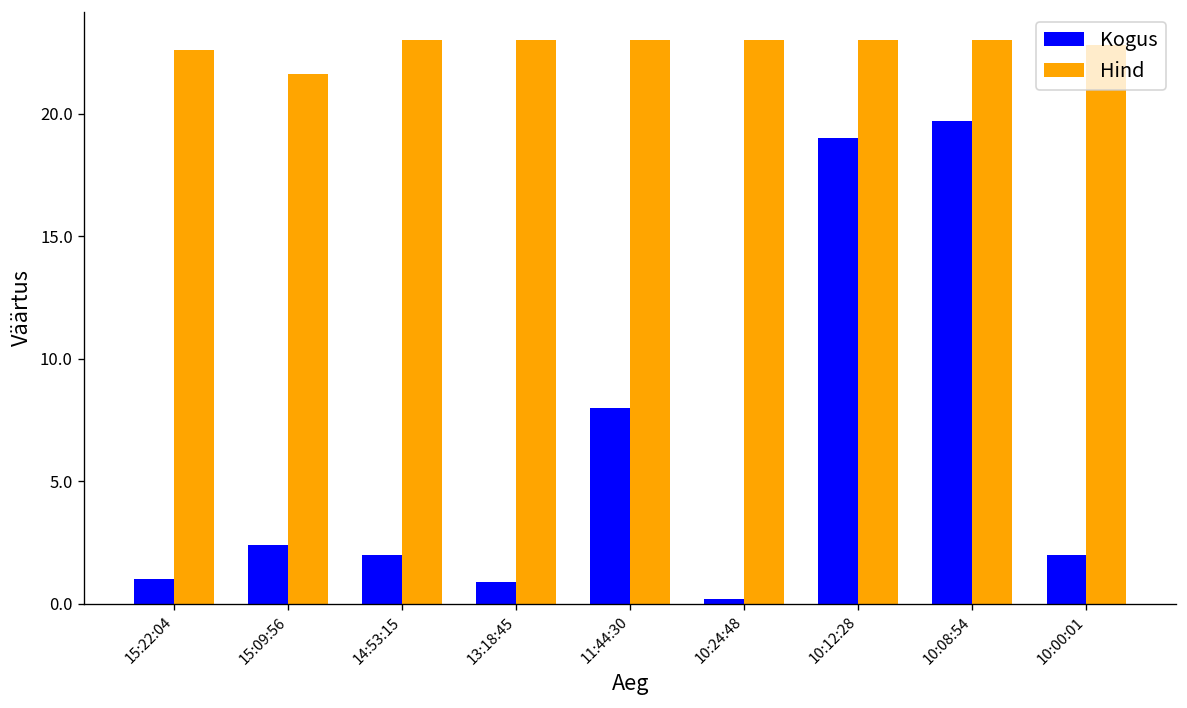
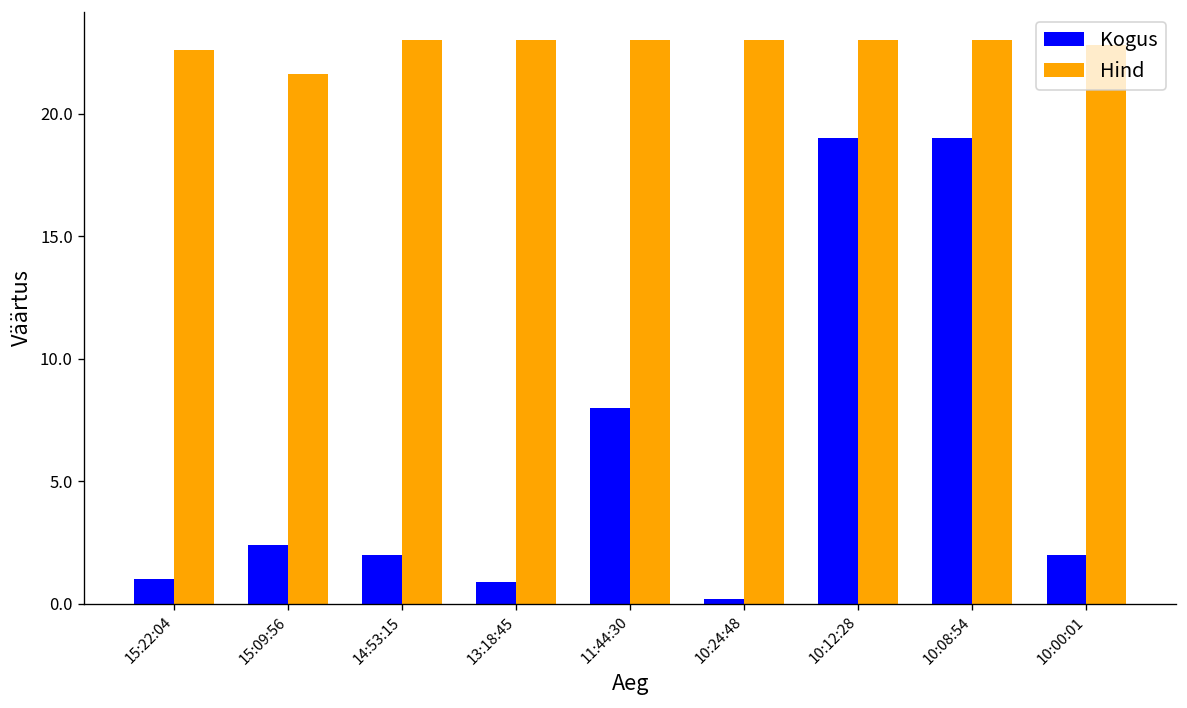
  {
    "Kogus": {
      "15:22:04": 1.0,
      "15:09:56": 2.4,
      "14:53:15": 2.0,
      "13:18:45": 0.9,
      "11:44:30": 8.0,
      "10:24:48": 0.2,
      "10:12:28": 19.0,
-     "10:08:54": 19.7,
+     "10:08:54": 19.0,
      "10:00:01": 2.0
    },
    "Hind": {
      "15:22:04": 22.6,
      "15:09:56": 21.6,
      "14:53:15": 23.0,
      "13:18:45": 23.0,
      "11:44:30": 23.0,
      "10:24:48": 23.0,
      "10:12:28": 23.0,
      "10:08:54": 23.0
    }
  }
